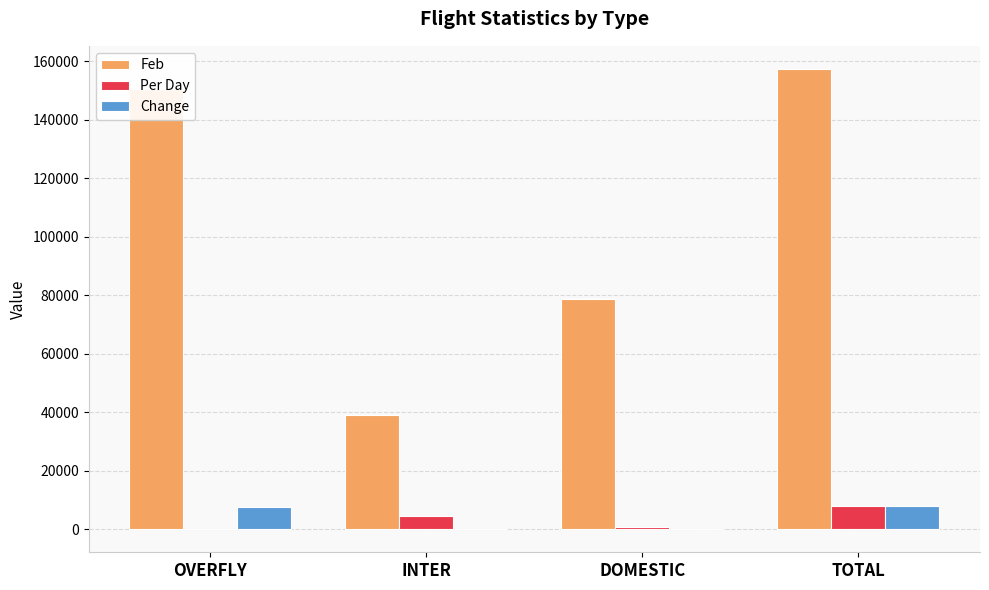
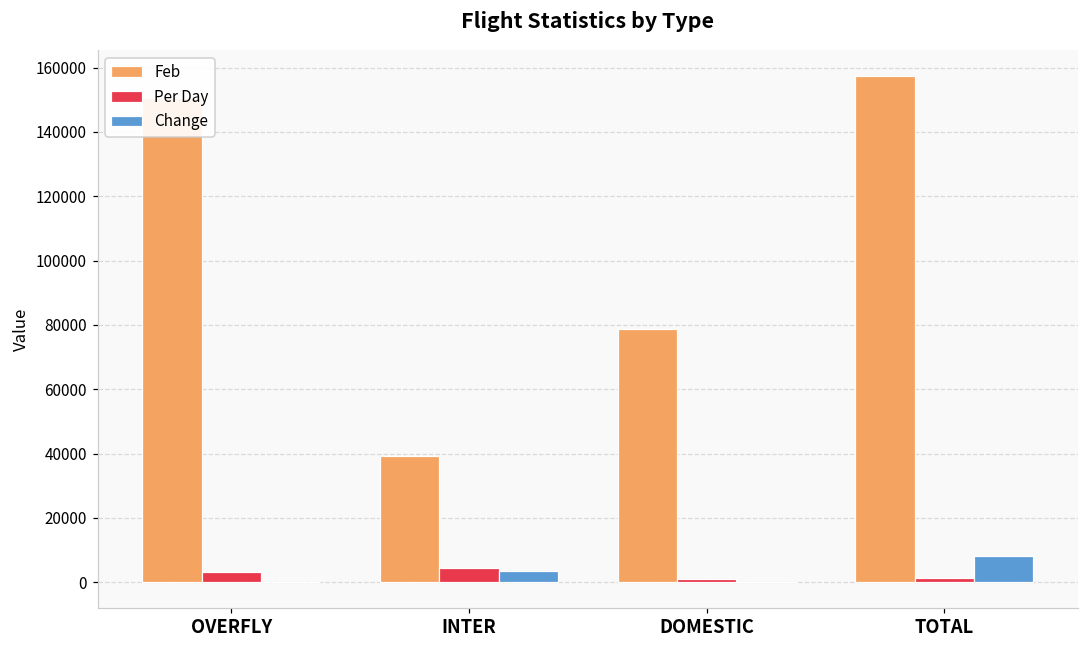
  {
    "Feb": {
      "INTER": 39000,
      "DOMESTIC": 79000,
      "TOTAL": 157000
    },
    "Per Day": {
-     "OVERFLY": 0,
+     "OVERFLY": 3000,
      "INTER": 4000,
-     "TOTAL": 8000
+     "TOTAL": 1000
    },
    "Change": {
-     "OVERFLY": 7000,
-     "INTER": 0,
+     "OVERFLY": 0,
+     "INTER": 4000,
      "TOTAL": 8000
    }
  }
